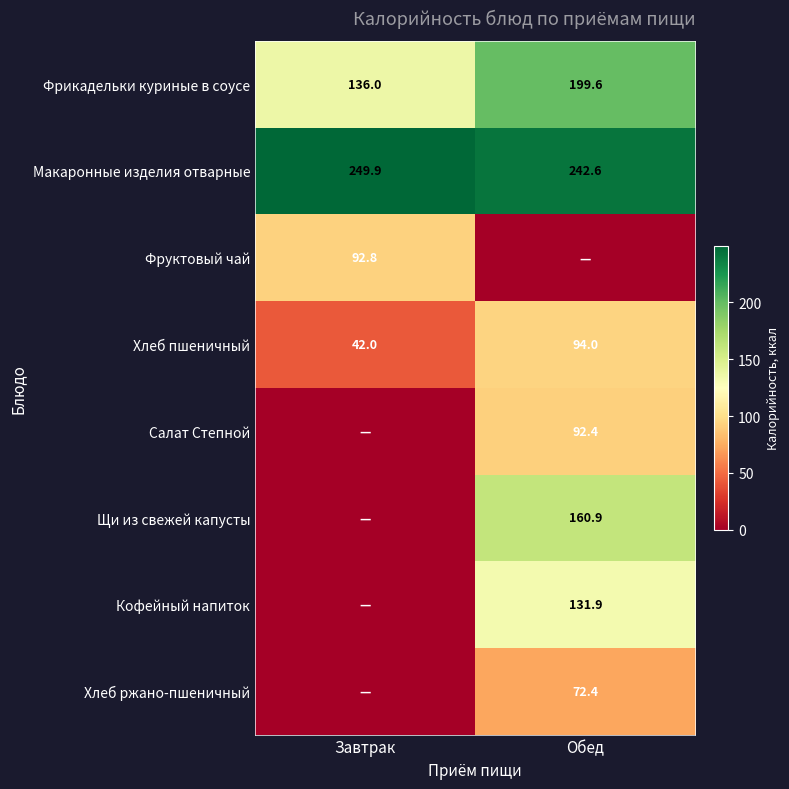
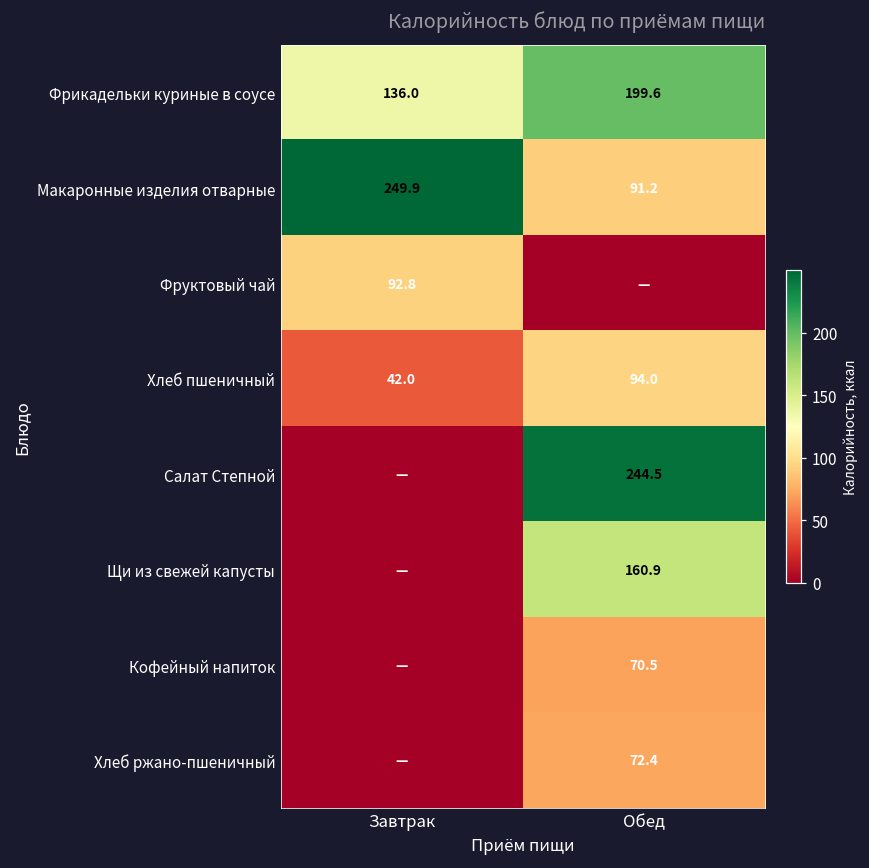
  {
    "Фрикадельки куриные в соусе": {
      "Завтрак": 136.0,
      "Обед": 199.6
    },
    "Макаронные изделия отварные": {
      "Завтрак": 249.9,
-     "Обед": 242.6
+     "Обед": 91.2
    },
    "Фруктовый чай": {
      "Завтрак": 92.8
    },
    "Хлеб пшеничный": {
      "Завтрак": 42.0,
      "Обед": 94.0
    },
    "Салат Степной": {
-     "Обед": 92.4
+     "Обед": 244.5
    },
    "Щи из свежей капусты": {
      "Обед": 160.9
    },
    "Кофейный напиток": {
-     "Обед": 131.9
+     "Обед": 70.5
    },
    "Хлеб ржано-пшеничный": {
      "Обед": 72.4
    }
  }
